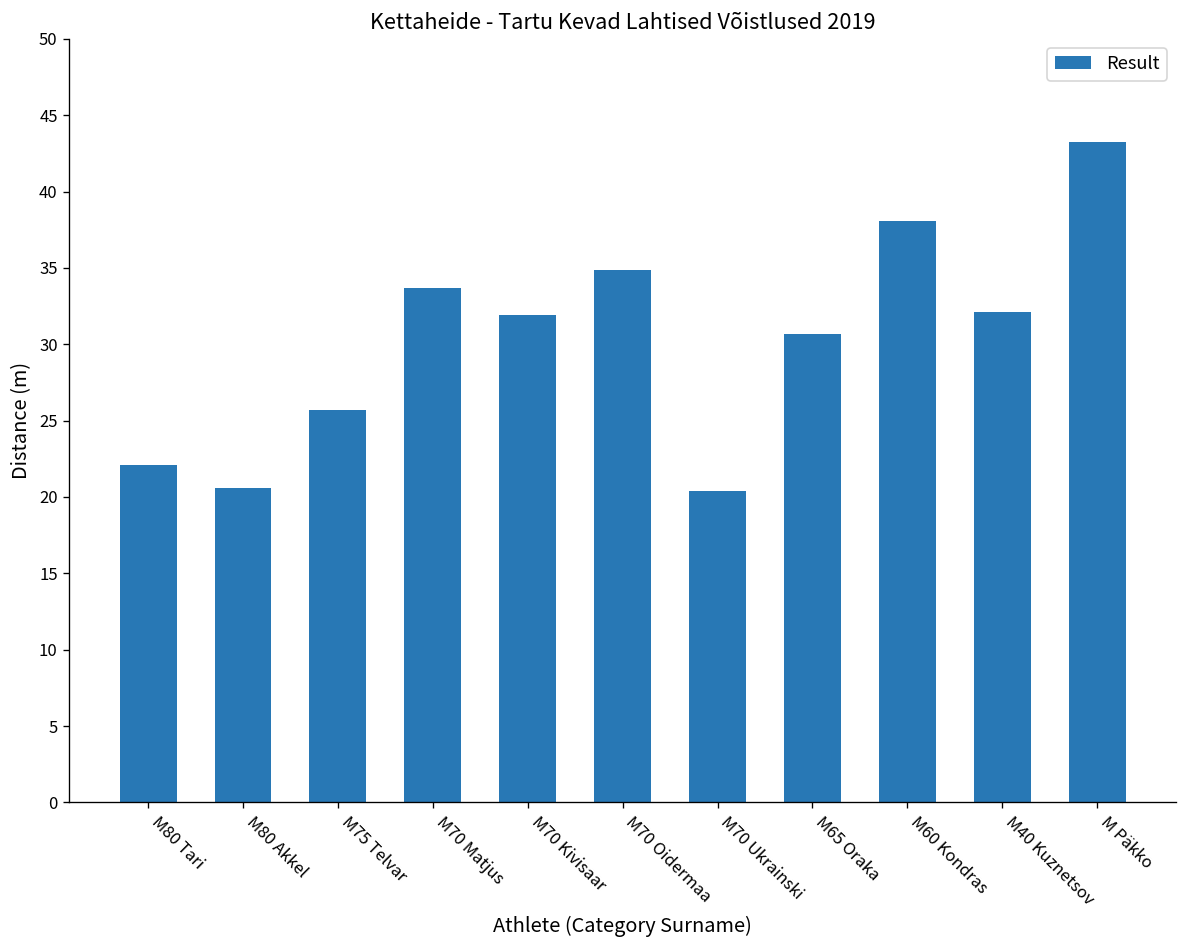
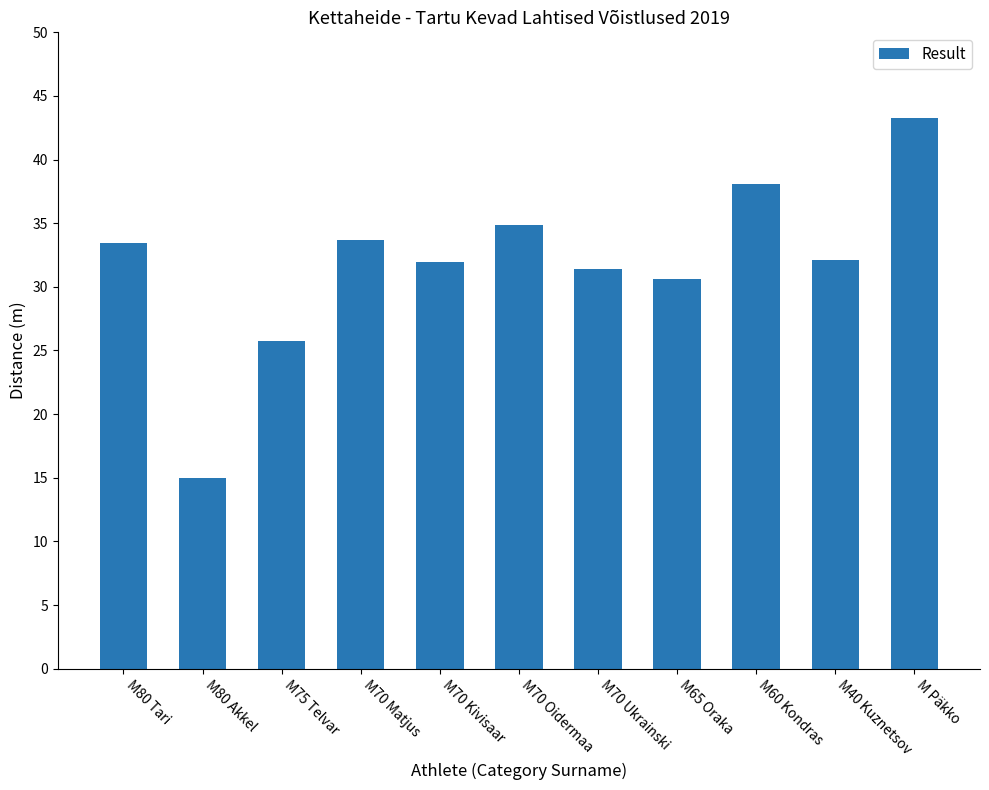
  {
-   "M80 Tari": 22.1,
-   "M80 Akkel": 20.6,
+   "M80 Tari": 33.4,
+   "M80 Akkel": 15.0,
    "M75 Telvar": 25.7,
    "M70 Matjus": 33.7,
    "M70 Kivisaar": 31.9,
    "M70 Oidermaa": 34.9,
-   "M70 Ukrainski": 20.4,
+   "M70 Ukrainski": 31.4,
    "M65 Oraka": 30.7,
    "M60 Kondras": 38.1,
    "M40 Kuznetsov": 32.1,
    "M Päkko": 43.2
  }
